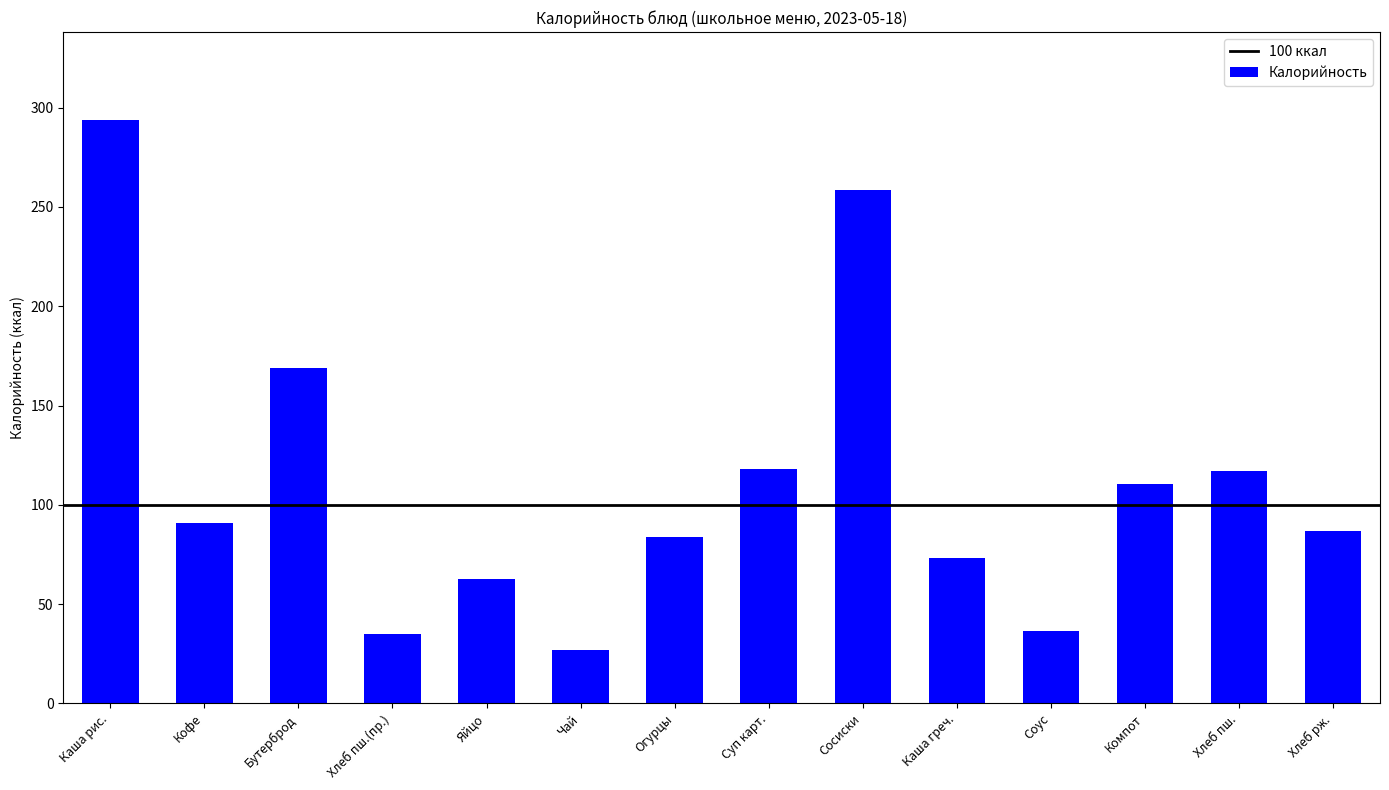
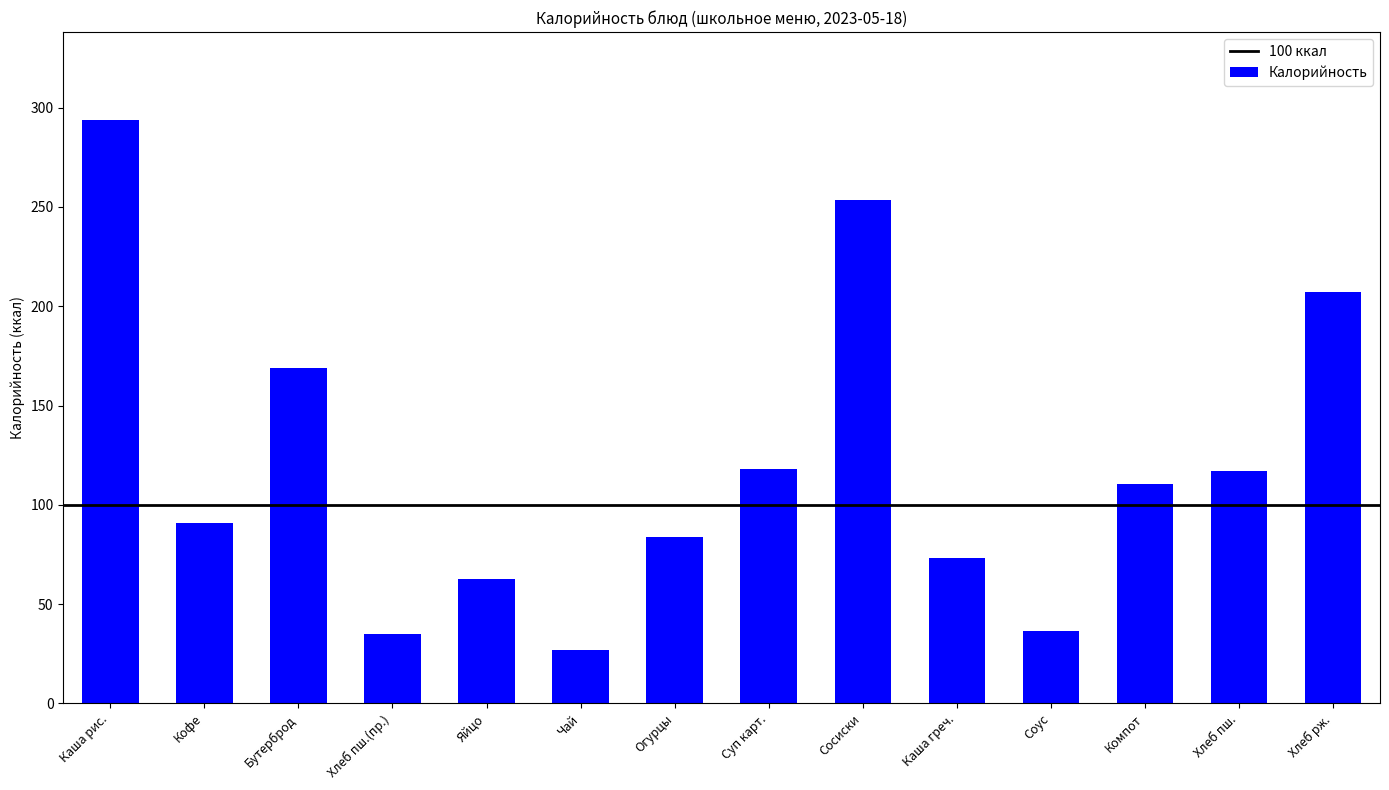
  {
    "Каша рис.": 294,
    "Кофе": 91,
    "Бутерброд": 169,
    "Хлеб пш.(пр.)": 35,
    "Яйцо": 63,
    "Чай": 27,
    "Огурцы": 84,
    "Суп карт.": 118,
-   "Сосиски": 258,
+   "Сосиски": 253,
    "Каша греч.": 73,
    "Соус": 37,
    "Компот": 110,
    "Хлеб пш.": 117,
-   "Хлеб рж.": 87
+   "Хлеб рж.": 207
  }
